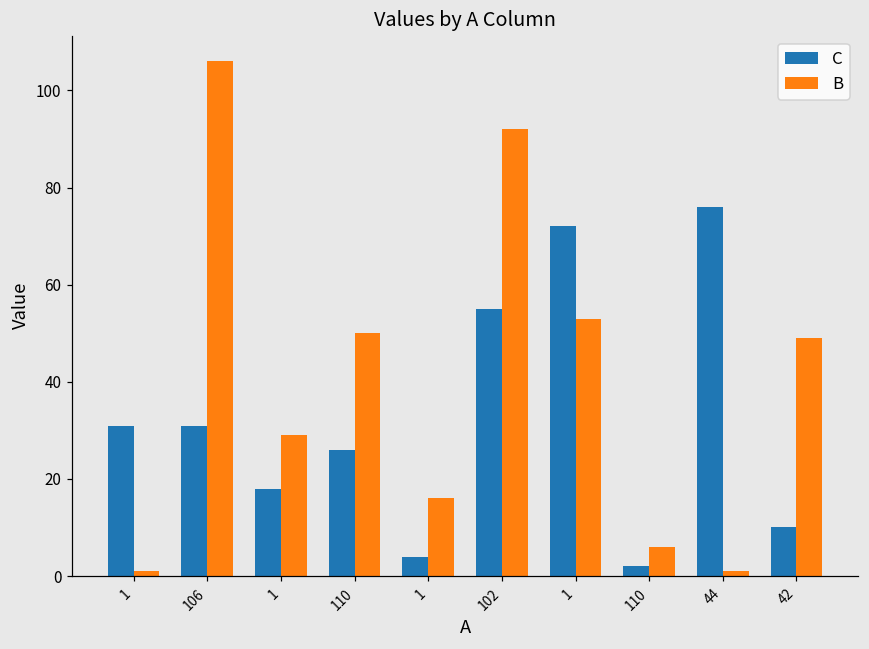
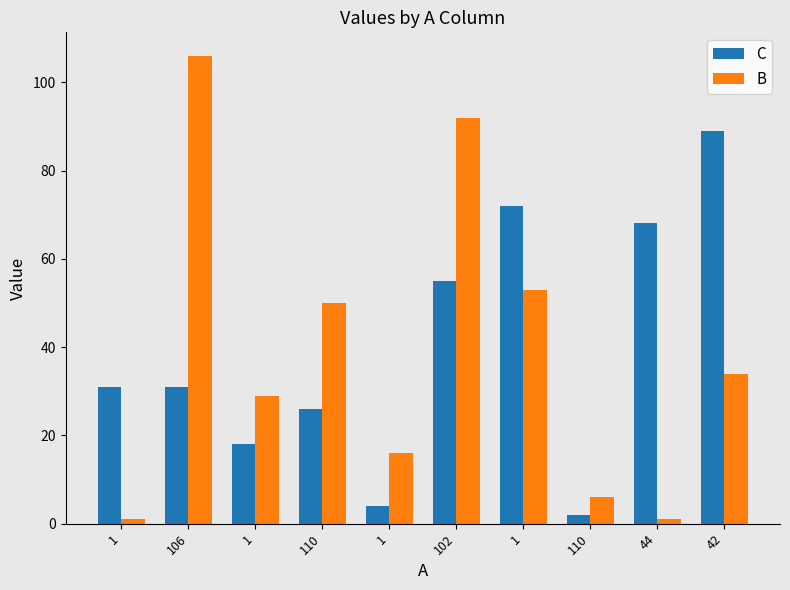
  {
    "C": {
      "106": 31,
      "102": 55,
-     "44": 76,
-     "42": 10
+     "44": 68,
+     "42": 89
    },
    "B": {
      "106": 106,
      "102": 92,
      "44": 1,
-     "42": 49
+     "42": 34
    }
  }
